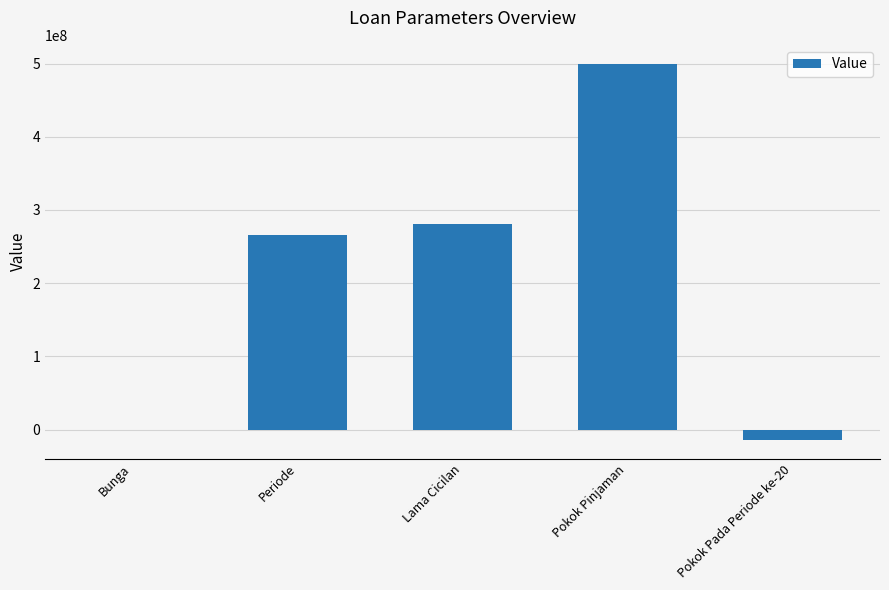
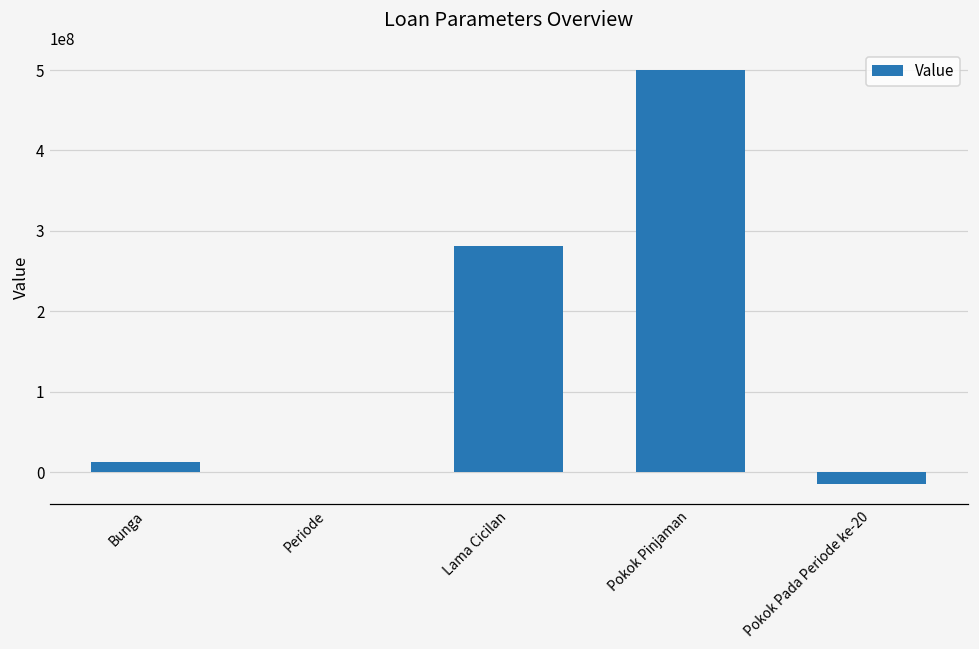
  {
-   "Bunga": 0,
-   "Periode": 270000000,
+   "Bunga": 10000000,
+   "Periode": 0,
    "Lama Cicilan": 280000000,
    "Pokok Pinjaman": 500000000,
    "Pokok Pada Periode ke-20": -10000000
  }
